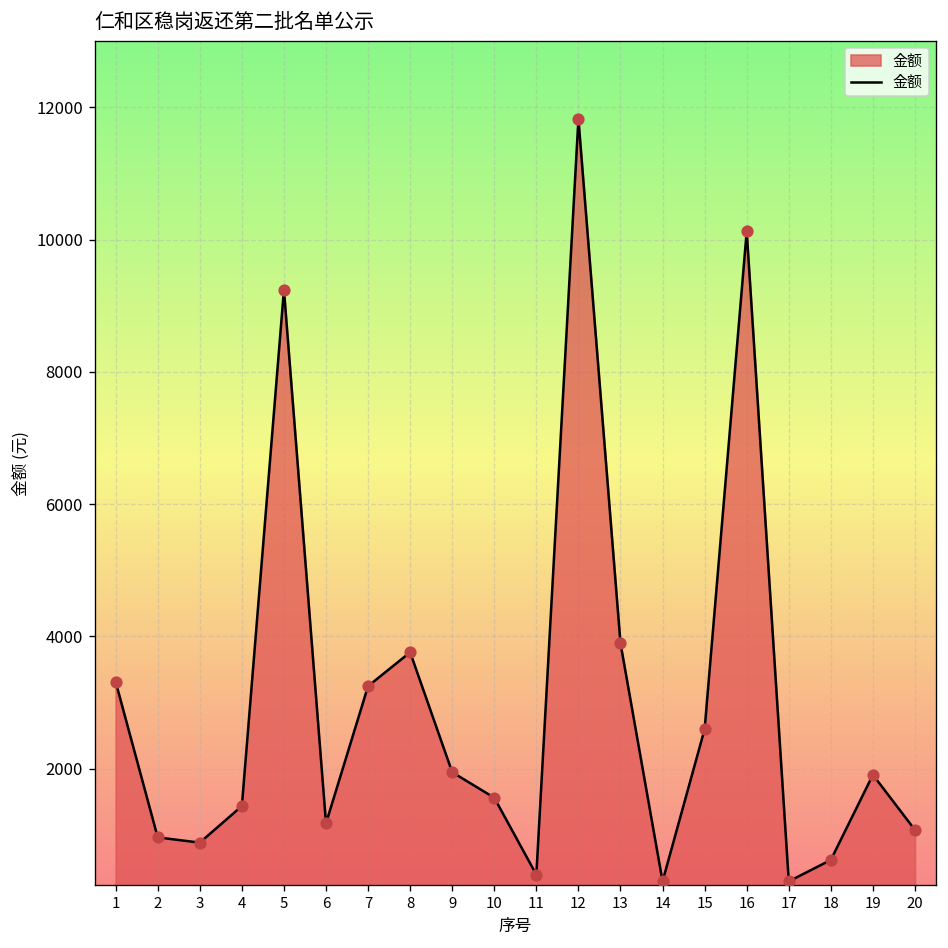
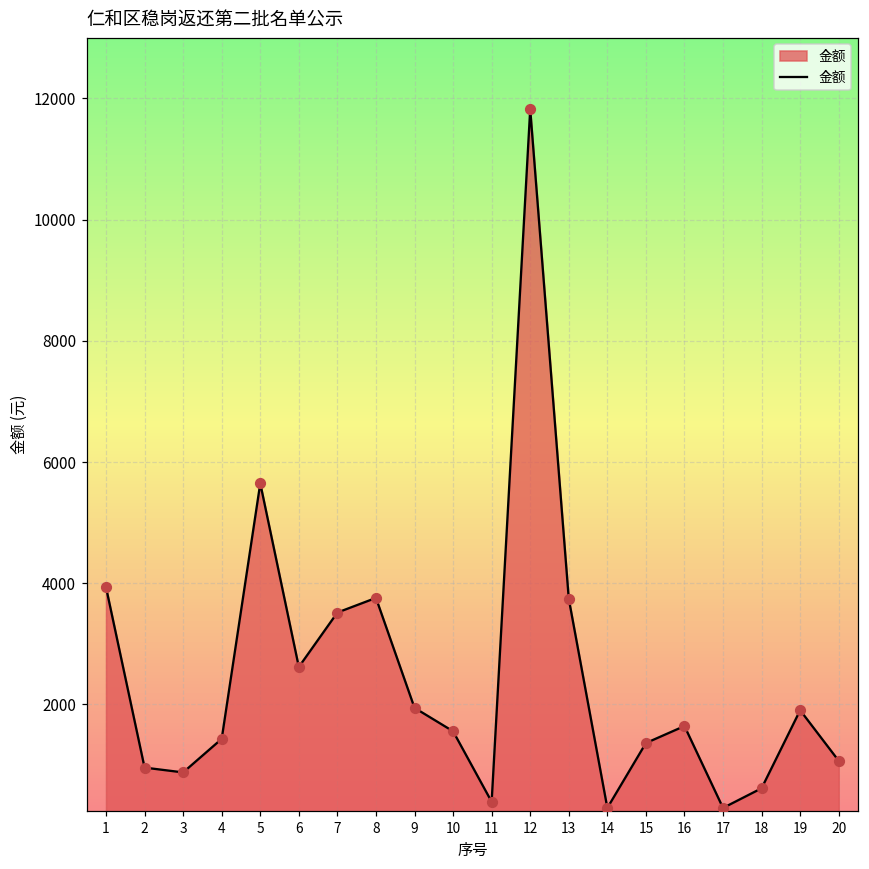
  {
-   "1": 3300,
+   "1": 3900,
    "2": 1000,
    "3": 900,
    "4": 1400,
-   "5": 9200,
-   "6": 1200,
-   "7": 3200,
+   "5": 5600,
+   "6": 2600,
+   "7": 3500,
    "8": 3800,
    "9": 1900,
    "10": 1600,
    "11": 400,
    "12": 11800,
-   "13": 3900,
+   "13": 3700,
    "14": 300,
-   "15": 2600,
-   "16": 10100,
+   "15": 1400,
+   "16": 1600,
    "17": 300,
    "18": 600,
    "19": 1900,
    "20": 1100
  }
